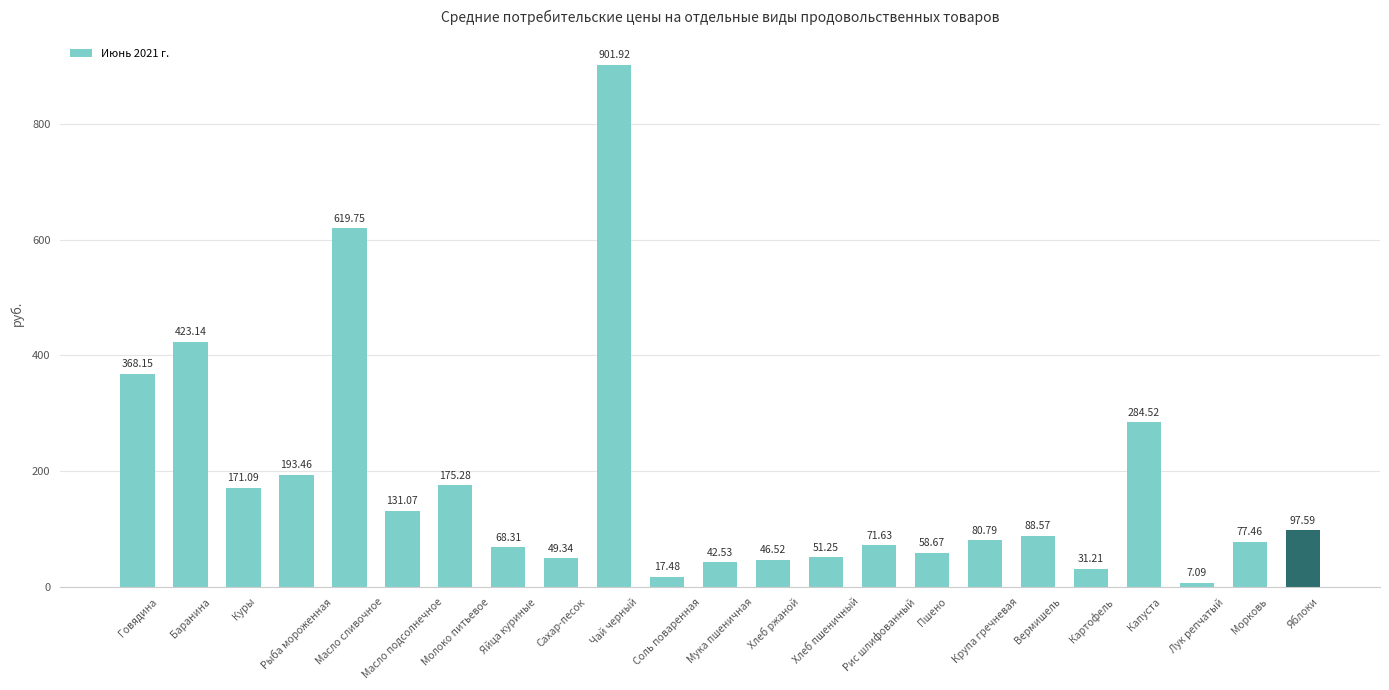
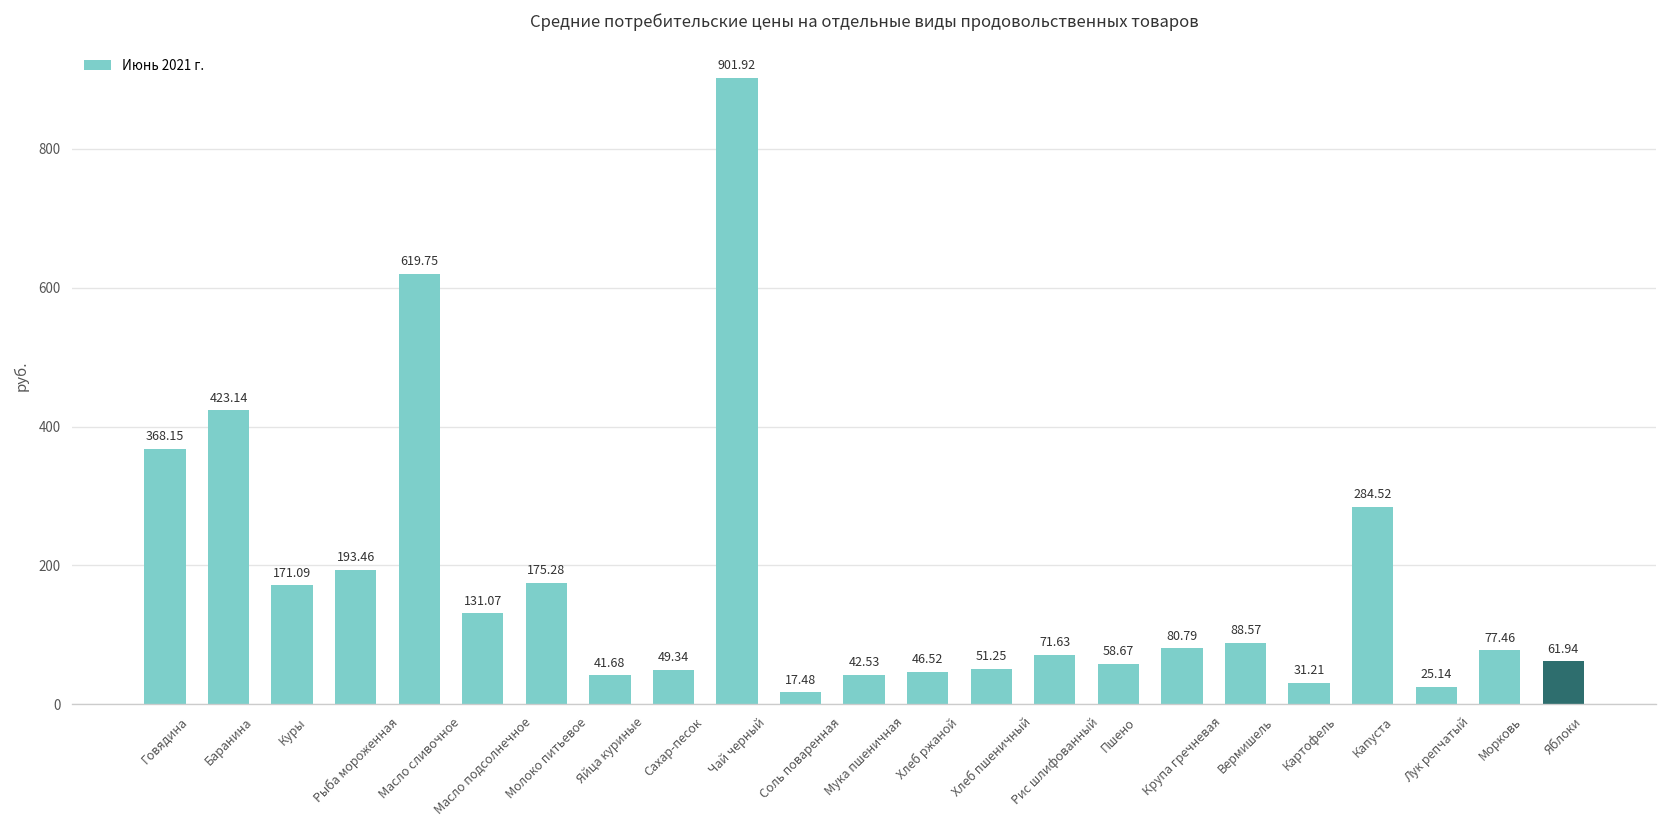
  {
    "Говядина": 368.15,
    "Баранина": 423.14,
    "Куры": 171.09,
    "Рыба мороженная": 193.46,
    "Масло сливочное": 619.75,
    "Масло подсолнечное": 131.07,
    "Молоко питьевое": 175.28,
-   "Яйца куриные": 68.31,
+   "Яйца куриные": 41.68,
    "Сахар-песок": 49.34,
    "Чай черный": 901.92,
    "Соль поваренная": 17.48,
    "Мука пшеничная": 42.53,
    "Хлеб ржаной": 46.52,
    "Хлеб пшеничный": 51.25,
    "Рис шлифованный": 71.63,
    "Пшено": 58.67,
    "Крупа гречневая": 80.79,
    "Вермишель": 88.57,
    "Картофель": 31.21,
    "Капуста": 284.52,
-   "Лук репчатый": 7.09,
+   "Лук репчатый": 25.14,
    "Морковь": 77.46,
-   "Яблоки": 97.59
+   "Яблоки": 61.94
  }
